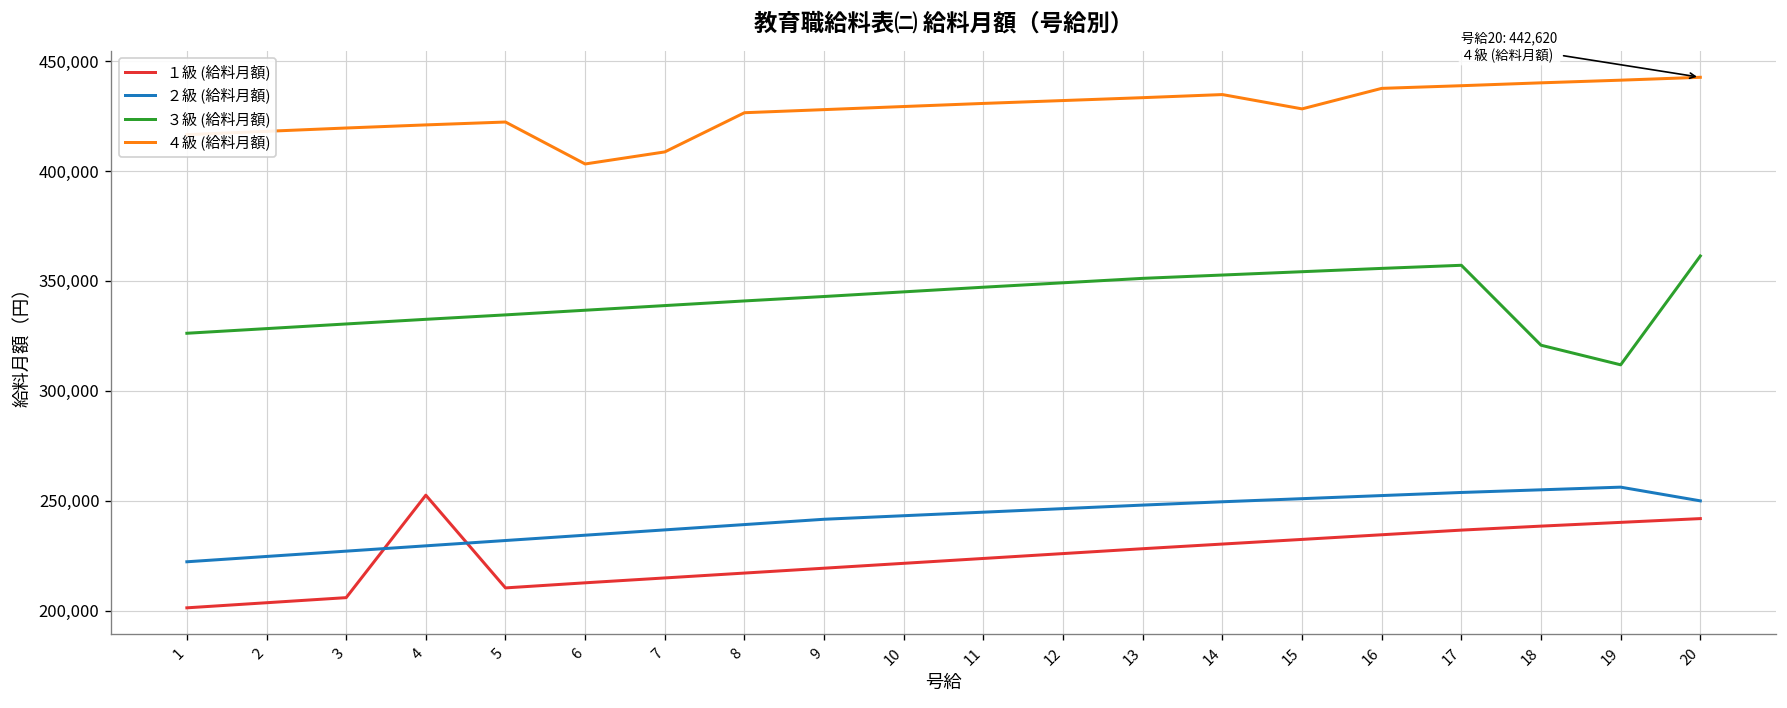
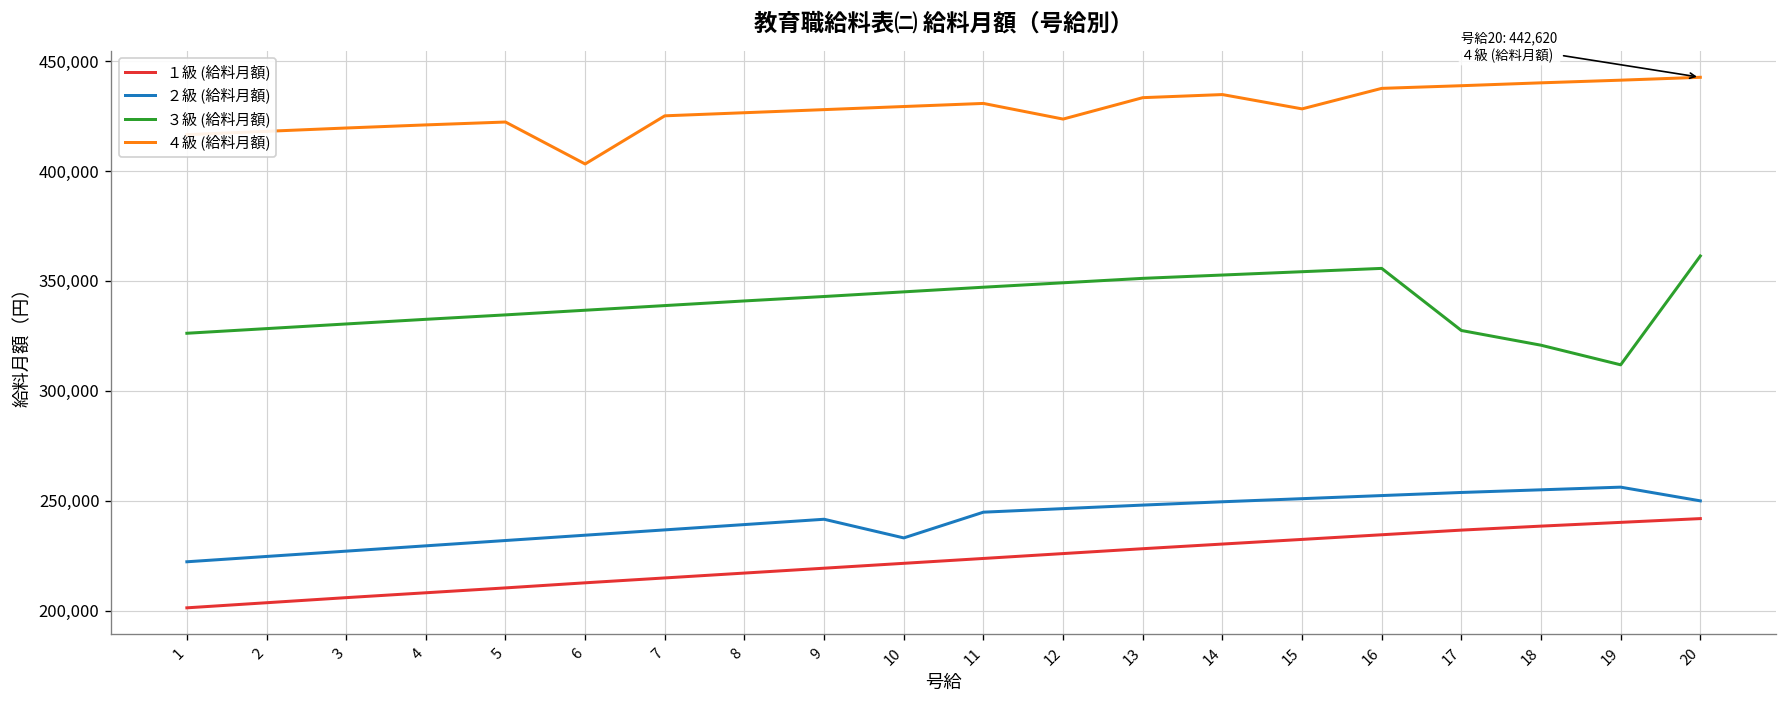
  {
    "１級 (給料月額)": {
      "1": "201,000",
      "2": "204,000",
      "3": "206,000",
-     "4": "253,000",
+     "4": "208,000",
      "5": "210,000",
      "6": "213,000",
      "7": "215,000",
      "8": "217,000",
      "9": "219,000",
      "10": "222,000",
      "11": "224,000",
      "12": "226,000",
      "13": "228,000",
      "14": "230,000",
      "15": "232,000",
      "16": "235,000",
      "17": "237,000",
      "18": "238,000",
      "19": "240,000",
      "20": "242,000"
    },
    "２級 (給料月額)": {
      "1": "222,000",
      "2": "225,000",
      "3": "227,000",
      "4": "230,000",
      "5": "232,000",
      "6": "234,000",
      "7": "237,000",
      "8": "239,000",
      "9": "242,000",
-     "10": "243,000",
+     "10": "233,000",
      "11": "245,000",
      "12": "246,000",
      "13": "248,000",
      "14": "250,000",
      "15": "251,000",
      "16": "252,000",
      "17": "254,000",
      "18": "255,000",
      "19": "256,000",
      "20": "250,000"
    },
    "３級 (給料月額)": {
      "1": "326,000",
      "2": "328,000",
      "3": "330,000",
      "4": "333,000",
      "5": "335,000",
      "6": "337,000",
      "7": "339,000",
      "8": "341,000",
      "9": "343,000",
      "10": "345,000",
      "11": "347,000",
      "12": "349,000",
      "13": "351,000",
      "14": "353,000",
      "15": "354,000",
      "16": "356,000",
-     "17": "357,000",
+     "17": "327,000",
      "18": "321,000",
      "19": "312,000",
      "20": "361,000"
    },
    "４級 (給料月額)": {
      "3": "420,000",
      "4": "421,000",
      "5": "422,000",
      "6": "403,000",
-     "7": "409,000",
+     "7": "425,000",
      "8": "427,000",
      "9": "428,000",
      "10": "429,000",
      "11": "431,000",
-     "12": "432,000",
+     "12": "424,000",
      "13": "433,000",
      "14": "435,000",
      "15": "428,000",
      "16": "438,000",
      "17": "439,000",
      "18": "440,000",
      "20": "443,000"
    }
  }
